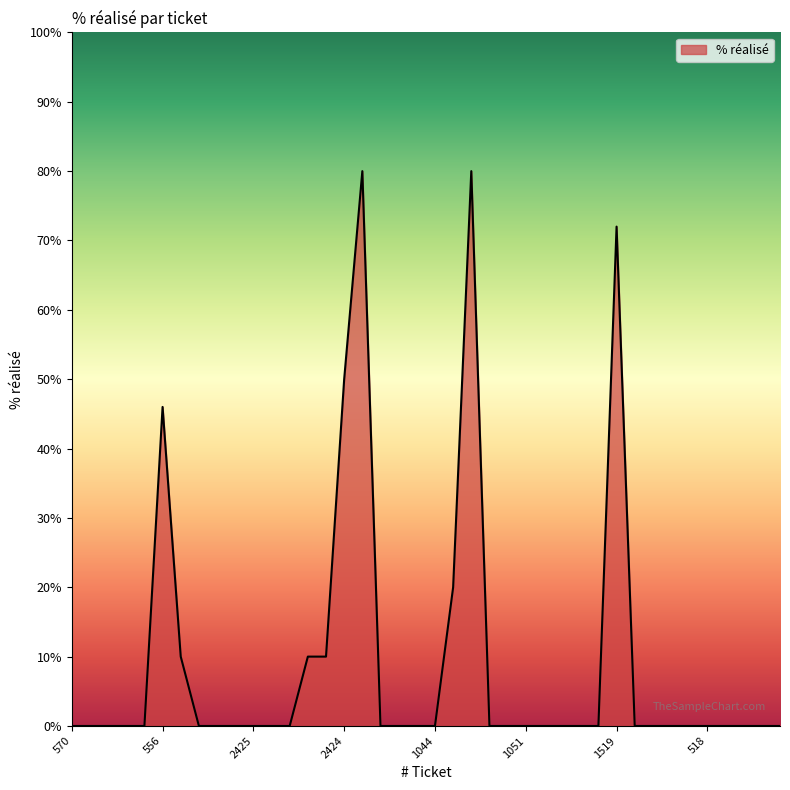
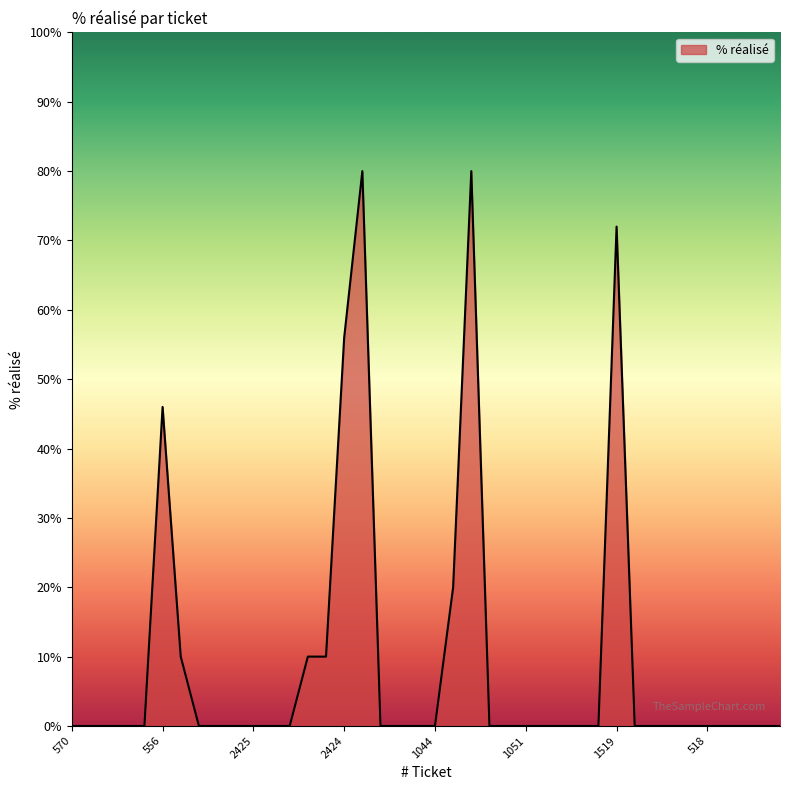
  {
    "570": "0%",
    "556": "46%",
    "2425": "0%",
-   "2424": "50%",
+   "2424": "56%",
    "1044": "0%",
    "1051": "0%",
    "1519": "72%",
    "518": "0%"
  }
